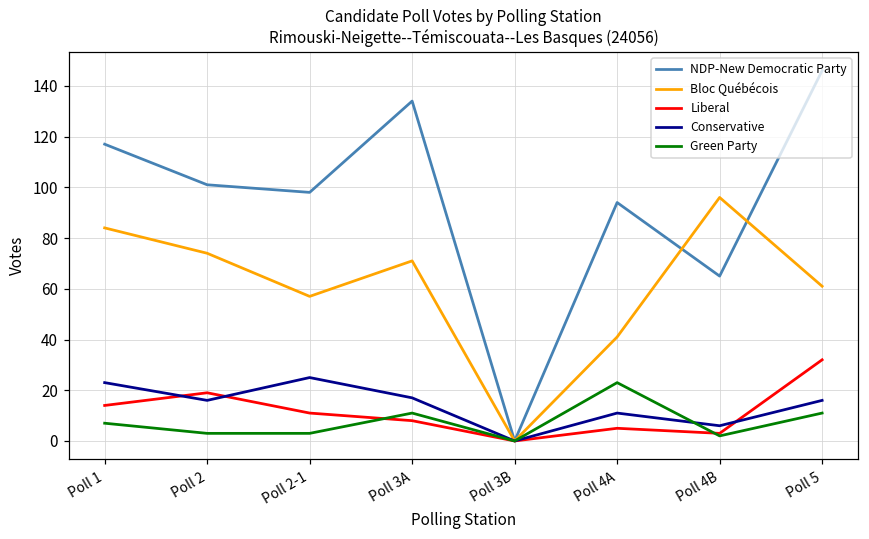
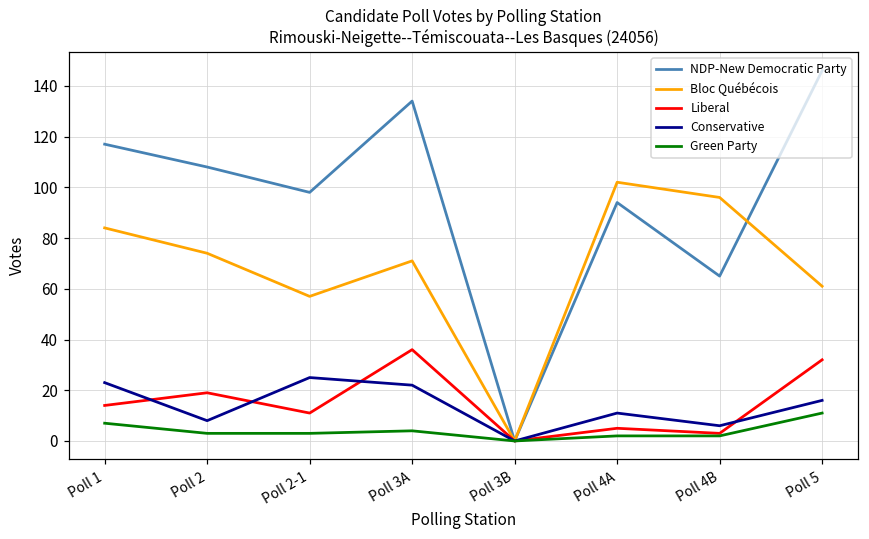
  {
    "NDP-New Democratic Party": {
      "Poll 1": 117,
-     "Poll 2": 101,
+     "Poll 2": 108,
      "Poll 2-1": 98,
      "Poll 3A": 134,
      "Poll 4A": 94,
      "Poll 4B": 65
    },
    "Bloc Québécois": {
      "Poll 1": 84,
      "Poll 2": 74,
      "Poll 2-1": 57,
      "Poll 3A": 71,
-     "Poll 4A": 41,
+     "Poll 4A": 102,
      "Poll 4B": 96,
      "Poll 5": 61
    },
    "Liberal": {
      "Poll 1": 14,
      "Poll 2": 19,
      "Poll 2-1": 11,
-     "Poll 3A": 8,
+     "Poll 3A": 36,
      "Poll 4A": 5,
      "Poll 5": 32
    },
    "Conservative": {
      "Poll 1": 23,
-     "Poll 2": 16,
+     "Poll 2": 8,
      "Poll 2-1": 25,
-     "Poll 3A": 17,
+     "Poll 3A": 22,
      "Poll 4A": 11,
      "Poll 4B": 6,
      "Poll 5": 16
    },
    "Green Party": {
      "Poll 1": 7,
      "Poll 2": 3,
      "Poll 2-1": 3,
-     "Poll 3A": 11,
-     "Poll 4A": 23,
+     "Poll 3A": 4,
+     "Poll 4A": 2,
      "Poll 5": 11
    }
  }
